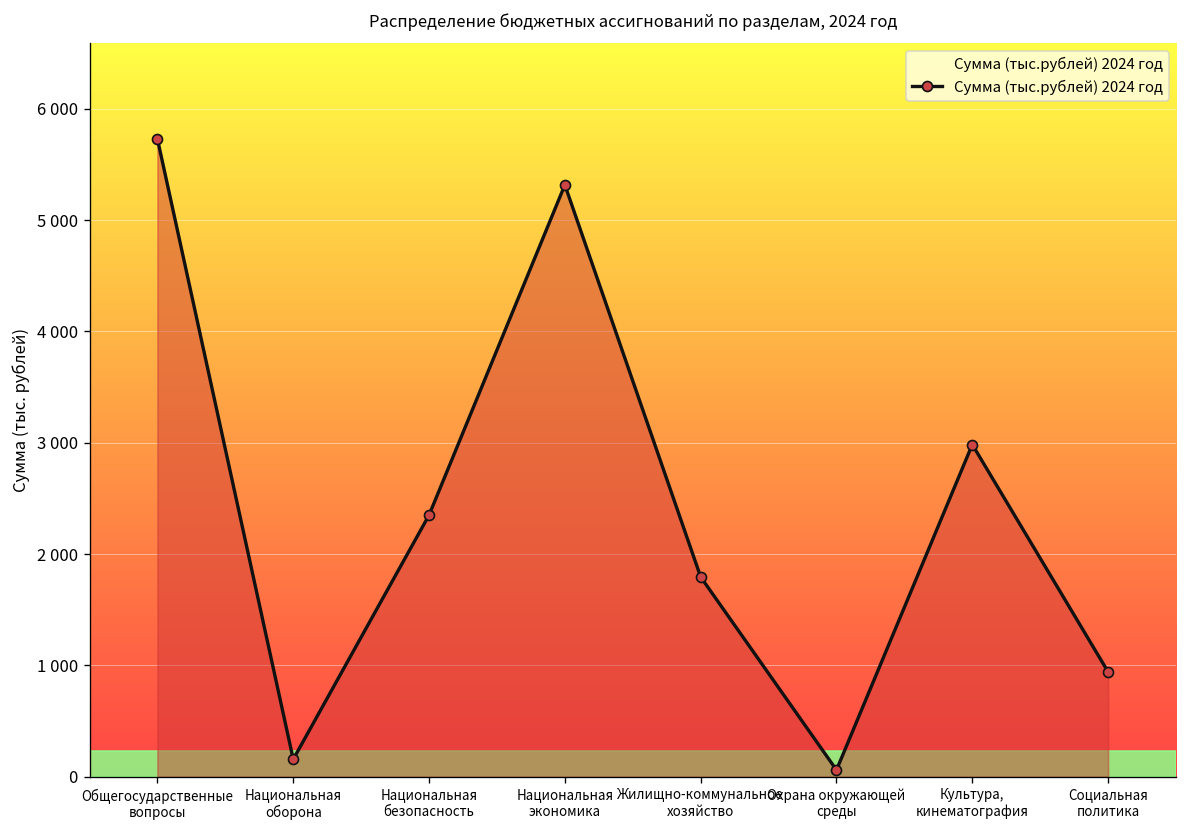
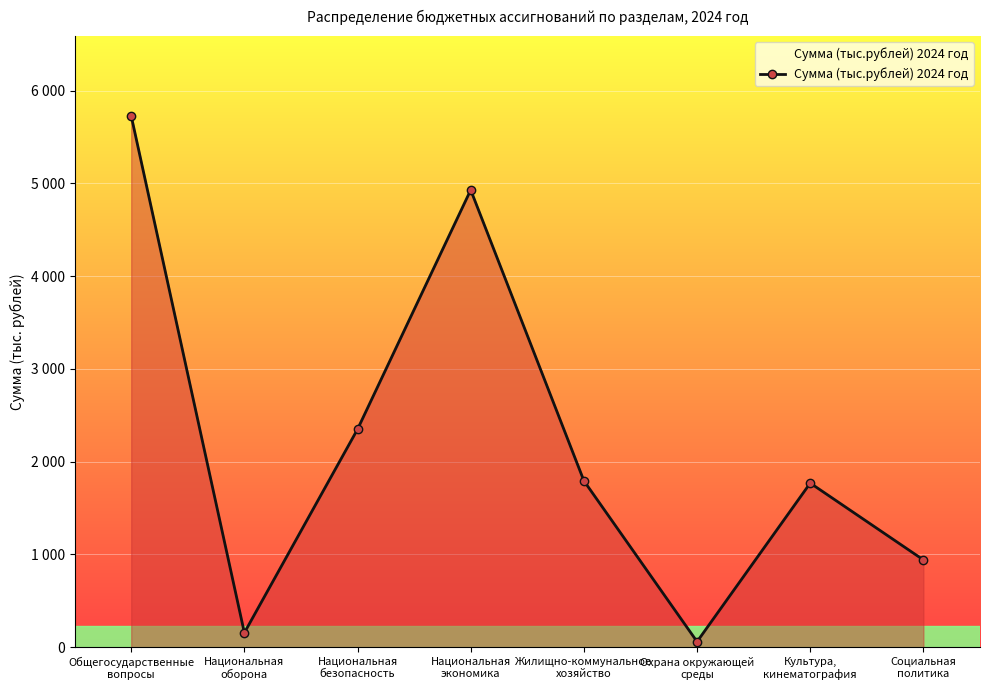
  {
    "Общегосударственные вопросы": 5700,
    "Национальная безопасность": 2400,
-   "Национальная экономика": 5300,
+   "Национальная экономика": 4900,
    "Жилищно-коммунальное хозяйство": 1800,
-   "Культура, кинематография": 3000,
+   "Культура, кинематография": 1800,
    "Социальная политика": 900
  }
